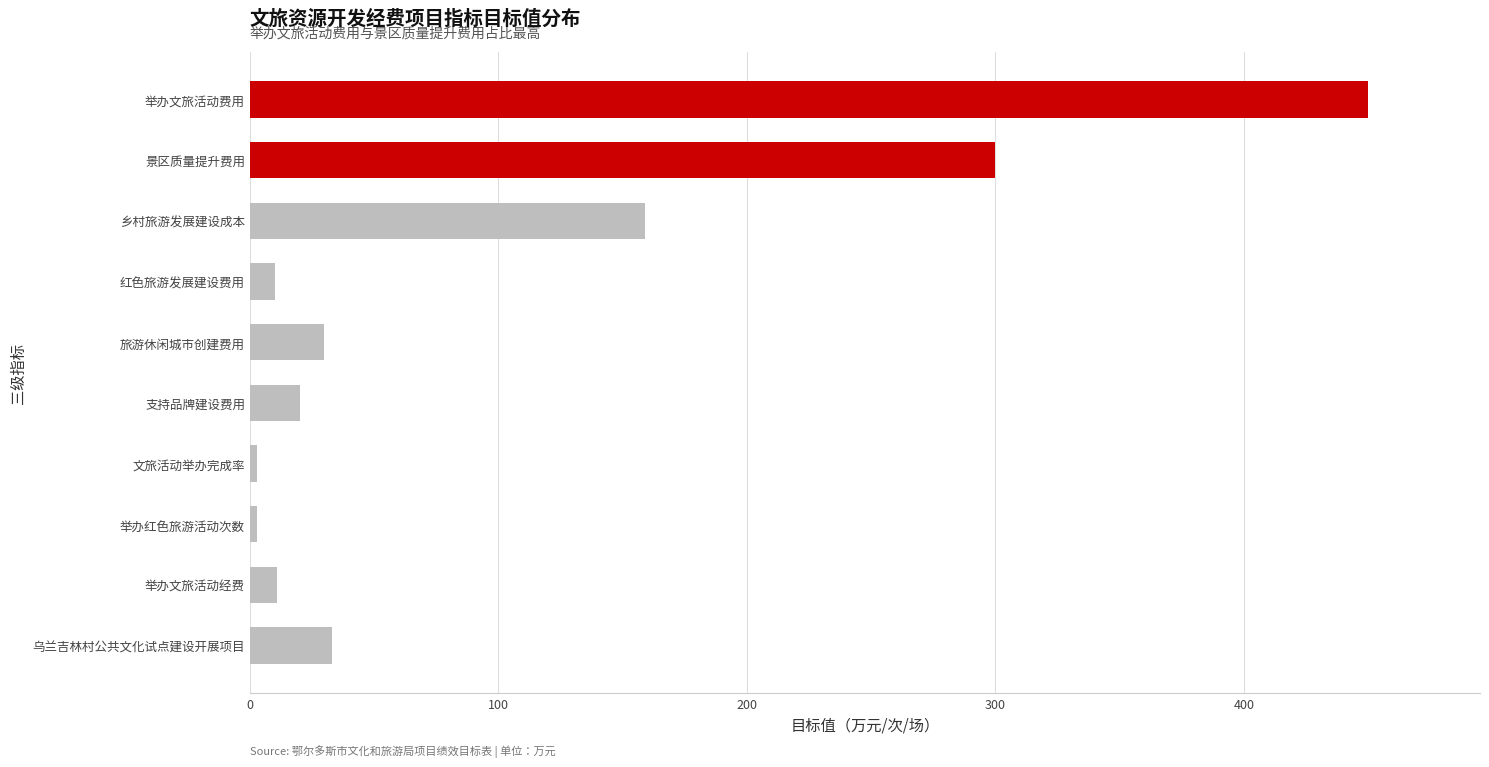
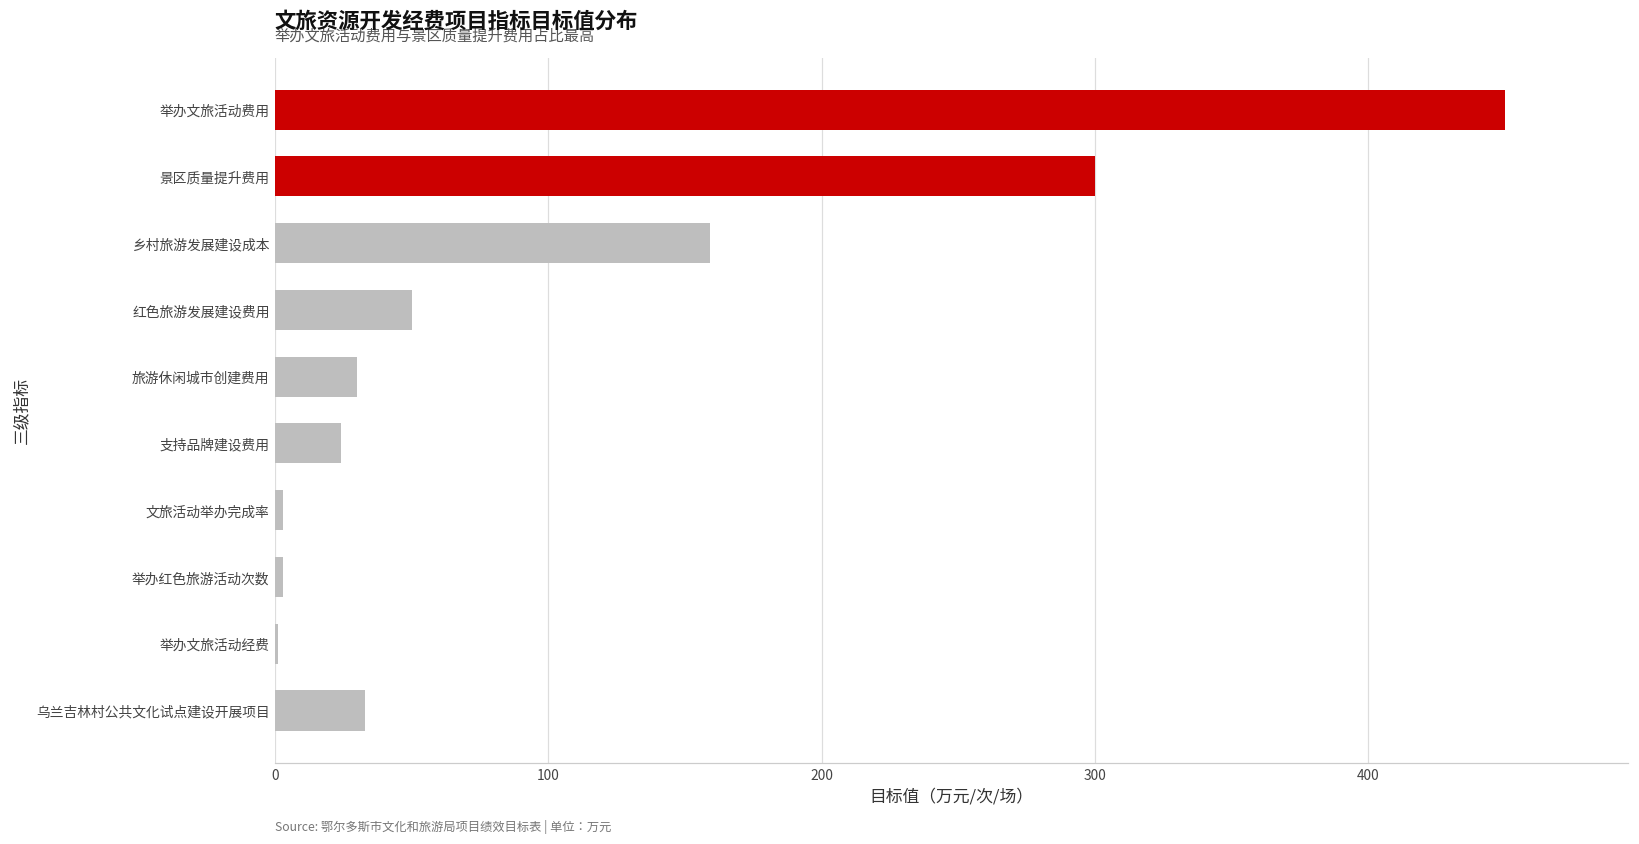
  {
    "举办文旅活动费用": 450,
    "景区质量提升费用": 300,
    "乡村旅游发展建设成本": 159,
-   "红色旅游发展建设费用": 10,
+   "红色旅游发展建设费用": 50,
    "旅游休闲城市创建费用": 30,
-   "支持品牌建设费用": 20,
+   "支持品牌建设费用": 24,
    "文旅活动举办完成率": 3,
    "举办红色旅游活动次数": 3,
-   "举办文旅活动经费": 11,
+   "举办文旅活动经费": 1,
    "乌兰吉林村公共文化试点建设开展项目": 33
  }
